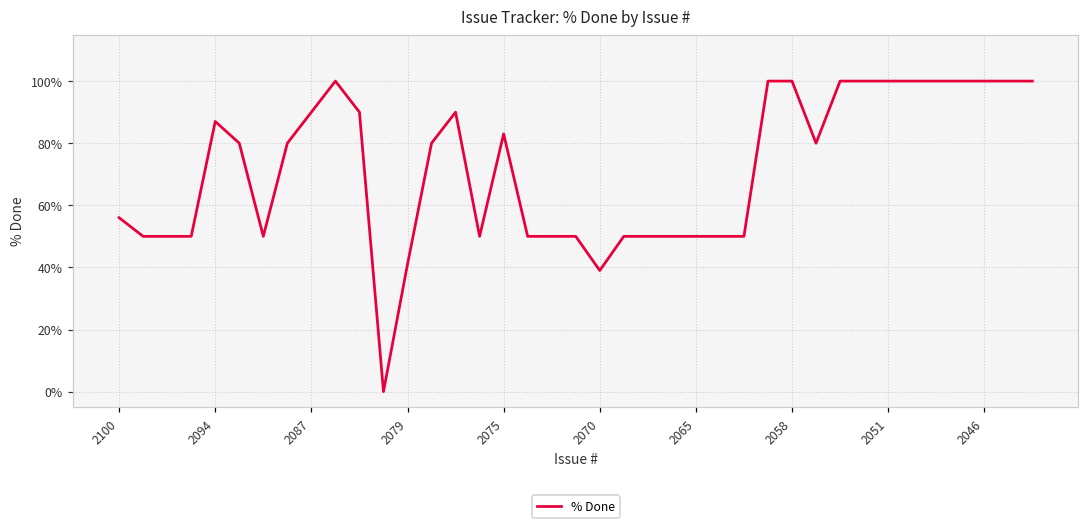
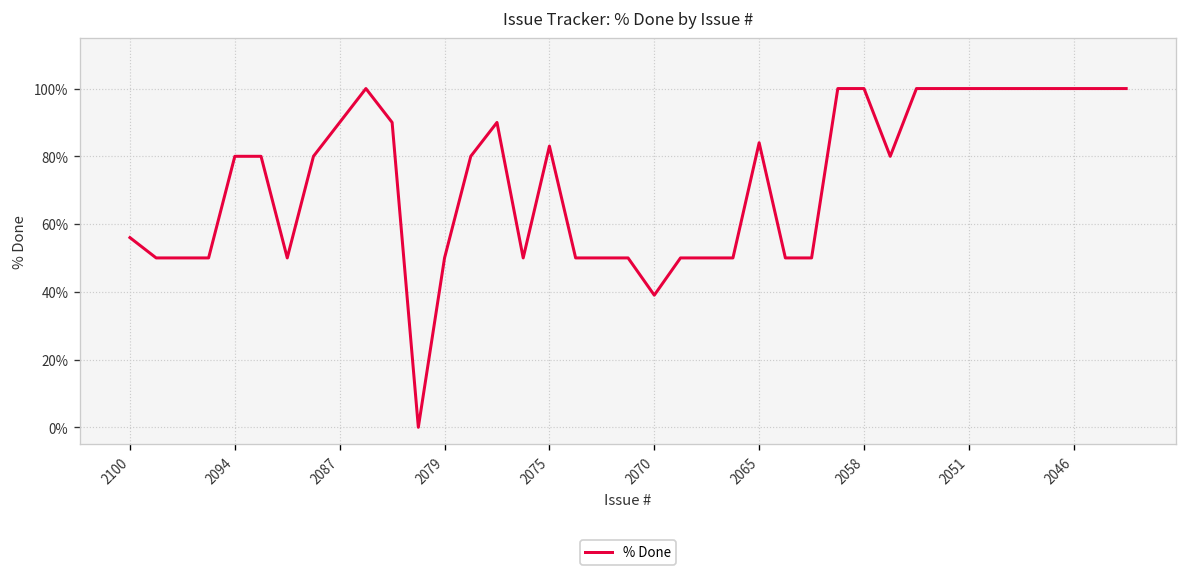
  {
    "2100": "56%",
-   "2094": "87%",
+   "2094": "80%",
    "2087": "90%",
-   "2079": "41%",
+   "2079": "50%",
    "2075": "83%",
    "2070": "39%",
-   "2065": "50%",
+   "2065": "84%",
    "2058": "100%",
    "2051": "100%",
    "2046": "100%"
  }
